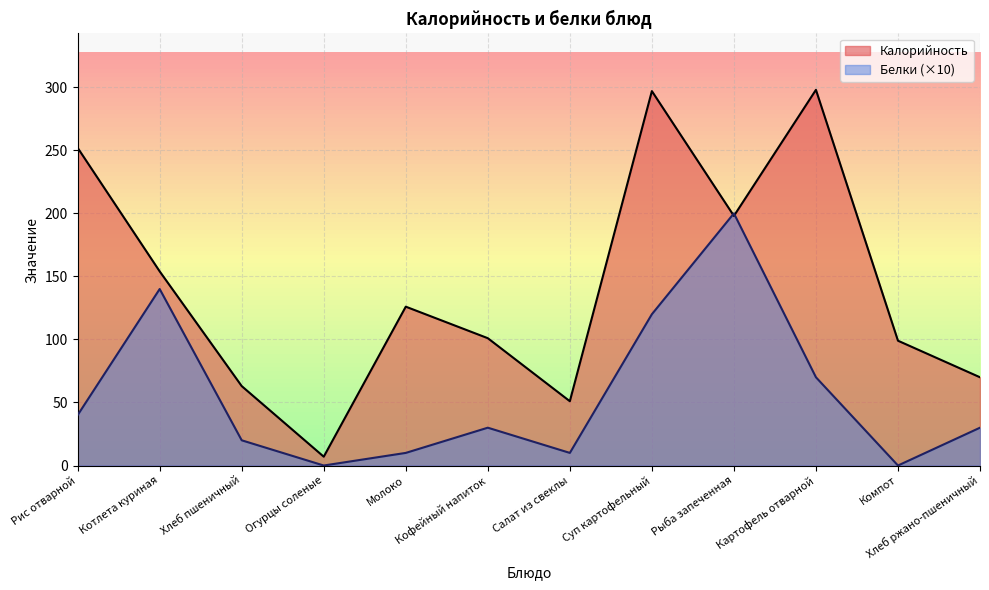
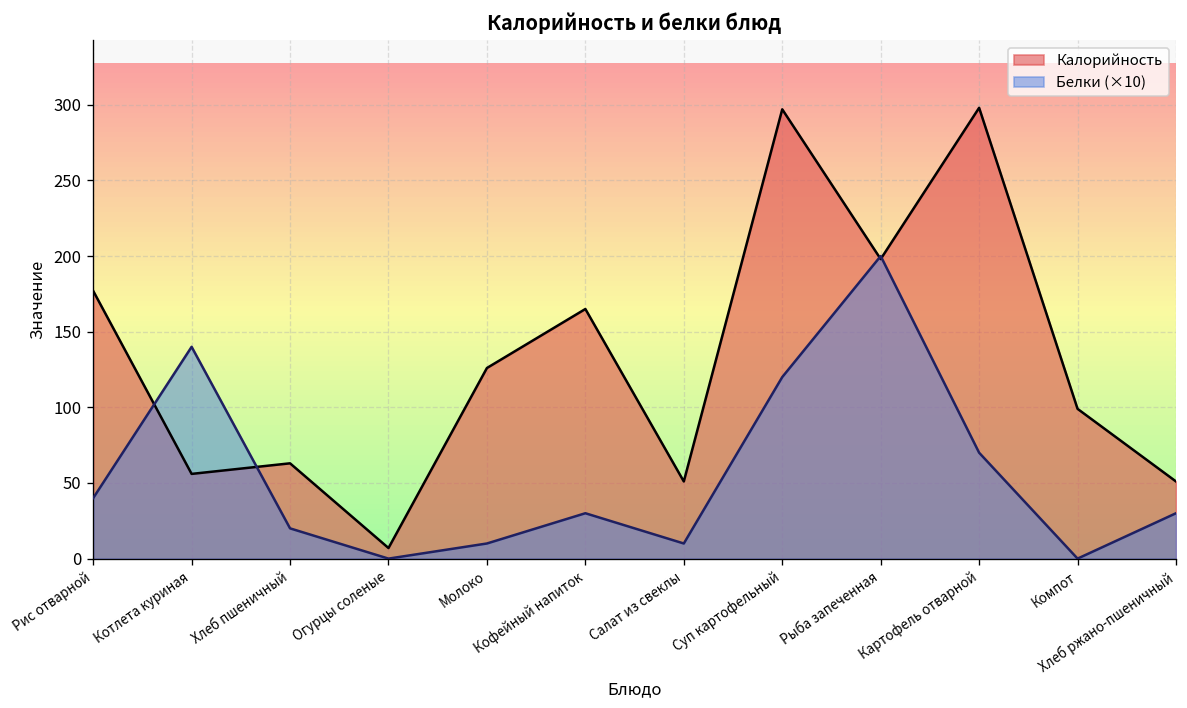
  {
    "Калорийность": {
-     "Рис отварной": 252,
-     "Котлета куриная": 154,
+     "Рис отварной": 177,
+     "Котлета куриная": 56,
      "Хлеб пшеничный": 63,
      "Огурцы соленые": 7,
      "Молоко": 126,
-     "Кофейный напиток": 101,
+     "Кофейный напиток": 165,
      "Салат из свеклы": 51,
      "Суп картофельный": 297,
      "Картофель отварной": 298,
      "Компот": 99,
-     "Хлеб ржано-пшеничный": 70
+     "Хлеб ржано-пшеничный": 51
    },
    "Белки (×10)": {
      "Рис отварной": 40,
      "Котлета куриная": 140,
      "Хлеб пшеничный": 20,
      "Огурцы соленые": 0,
      "Молоко": 10,
      "Кофейный напиток": 30,
      "Салат из свеклы": 10,
      "Суп картофельный": 120,
      "Картофель отварной": 70,
      "Компот": 0,
      "Хлеб ржано-пшеничный": 30
    }
  }
